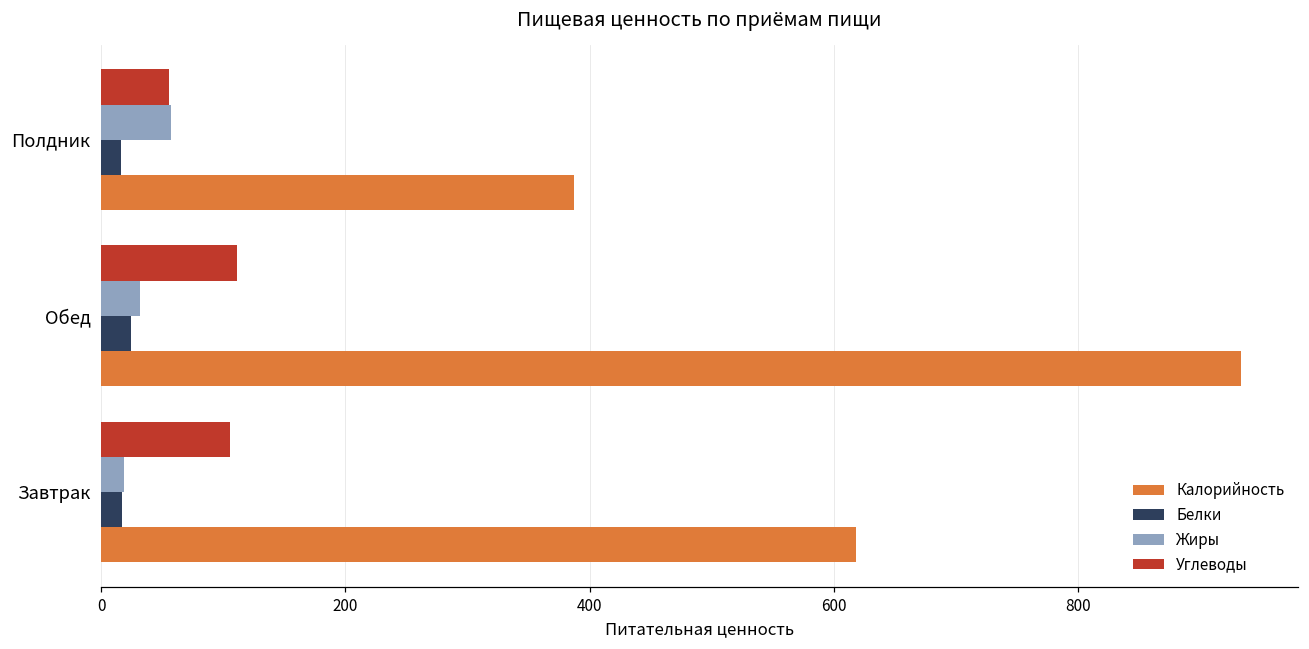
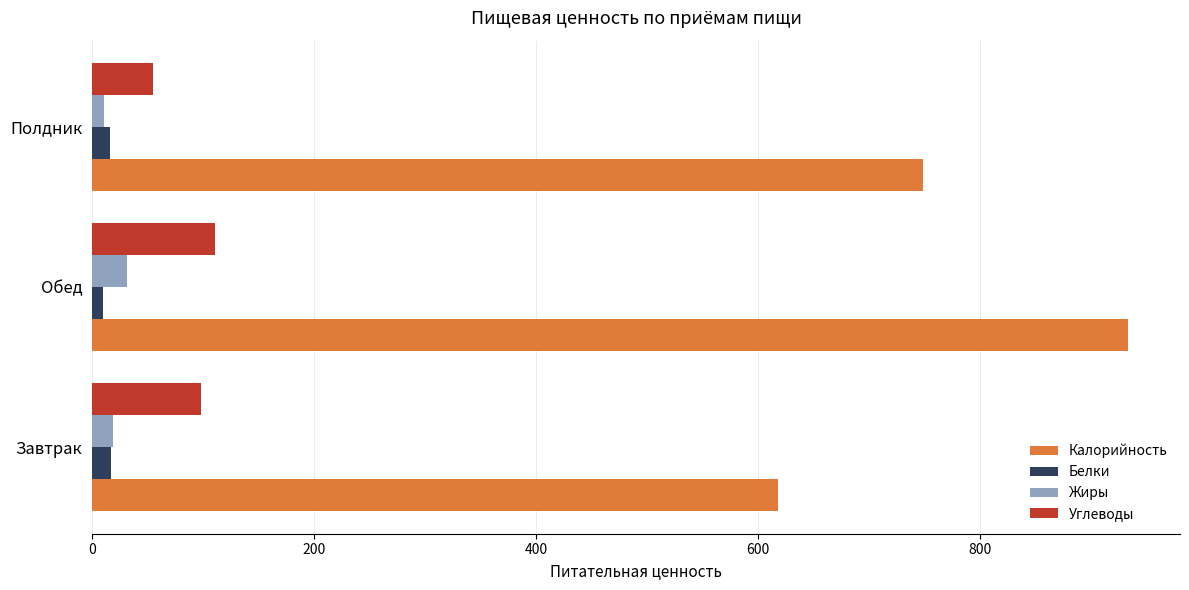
  {
    "Калорийность": {
-     "Полдник": 387,
+     "Полдник": 748,
      "Обед": 933,
      "Завтрак": 618
    },
    "Белки": {
      "Полдник": 17,
-     "Обед": 25,
+     "Обед": 10,
      "Завтрак": 17
    },
    "Жиры": {
-     "Полдник": 57,
+     "Полдник": 11,
      "Обед": 32,
      "Завтрак": 19
    },
    "Углеводы": {
      "Полдник": 55,
      "Обед": 111,
-     "Завтрак": 106
+     "Завтрак": 98
    }
  }
